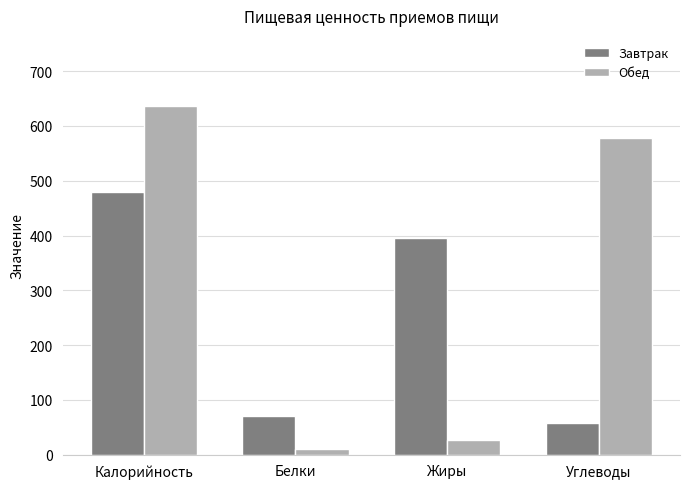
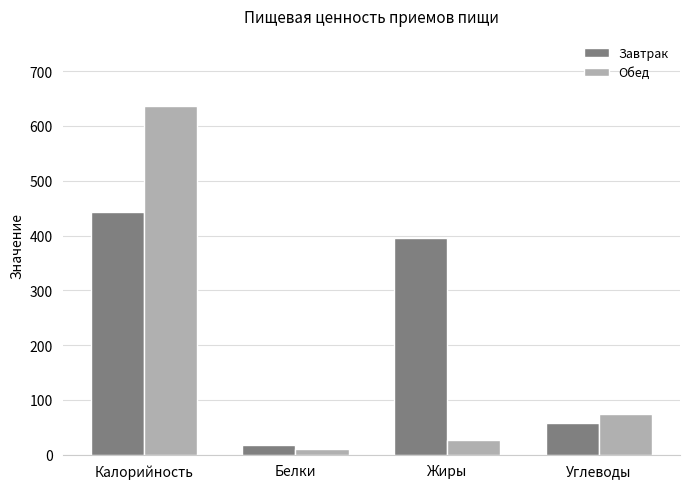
  {
    "Завтрак": {
-     "Калорийность": 480,
-     "Белки": 70,
+     "Калорийность": 440,
+     "Белки": 20,
      "Жиры": 400,
      "Углеводы": 60
    },
    "Обед": {
      "Калорийность": 640,
      "Белки": 10,
      "Жиры": 30,
-     "Углеводы": 580
+     "Углеводы": 70
    }
  }
